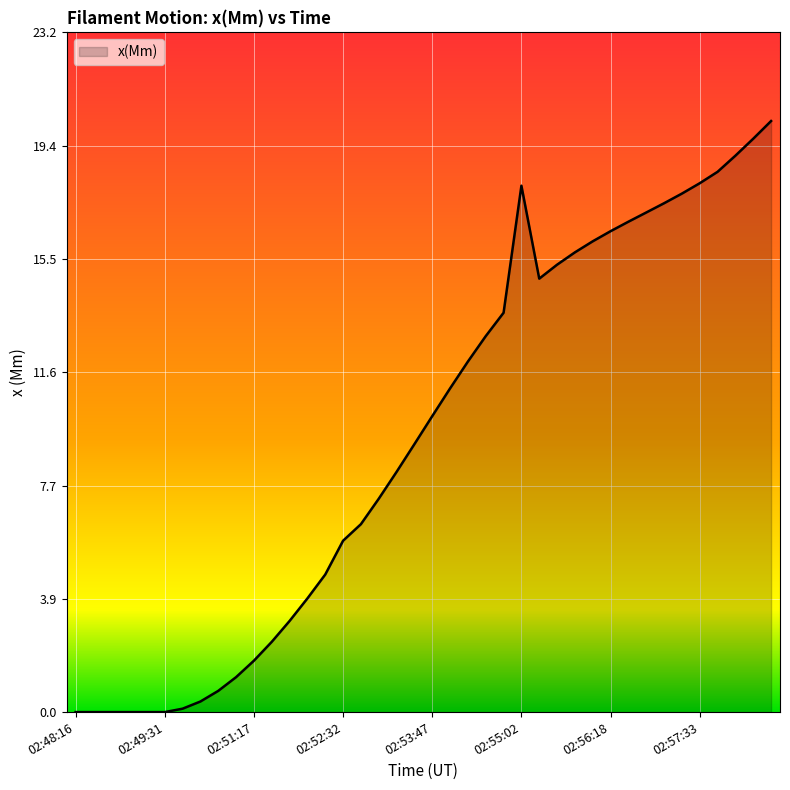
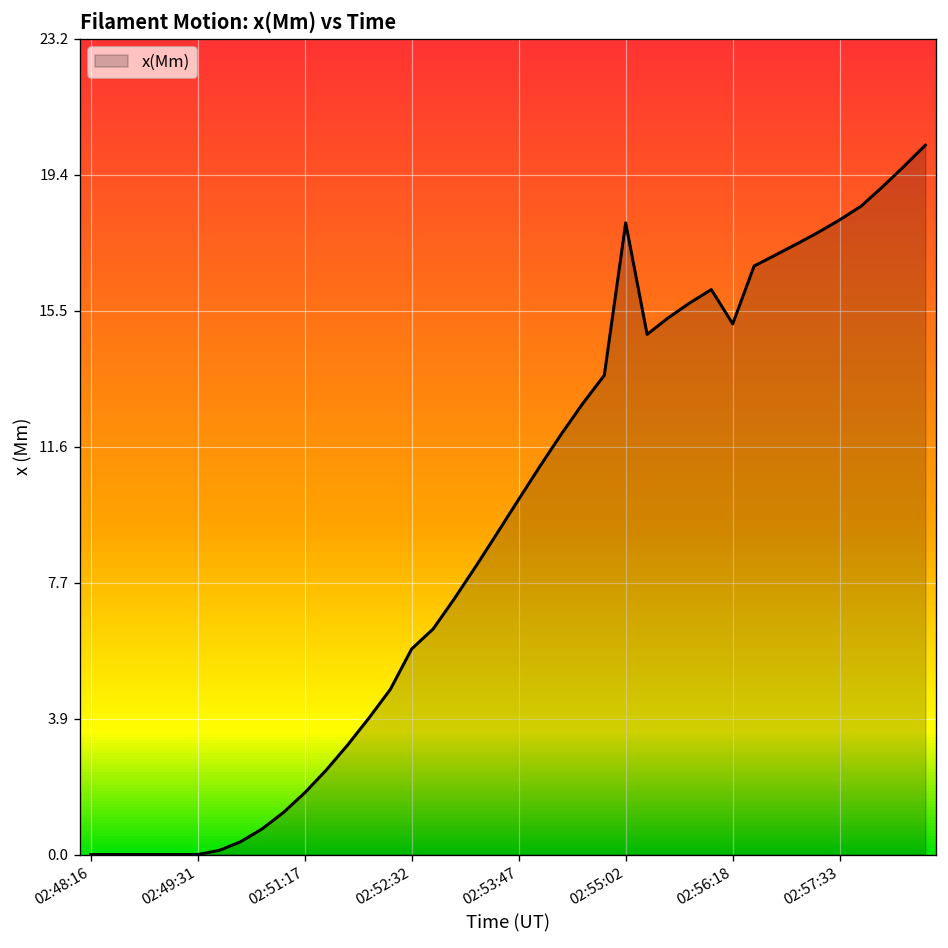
  {
    "02:48:16": 0.0,
    "02:49:31": 0.0,
    "02:51:17": 1.8,
    "02:52:32": 5.9,
    "02:53:47": 10.1,
    "02:55:02": 18.0,
-   "02:56:18": 16.4,
+   "02:56:18": 15.1,
    "02:57:33": 18.1
  }
